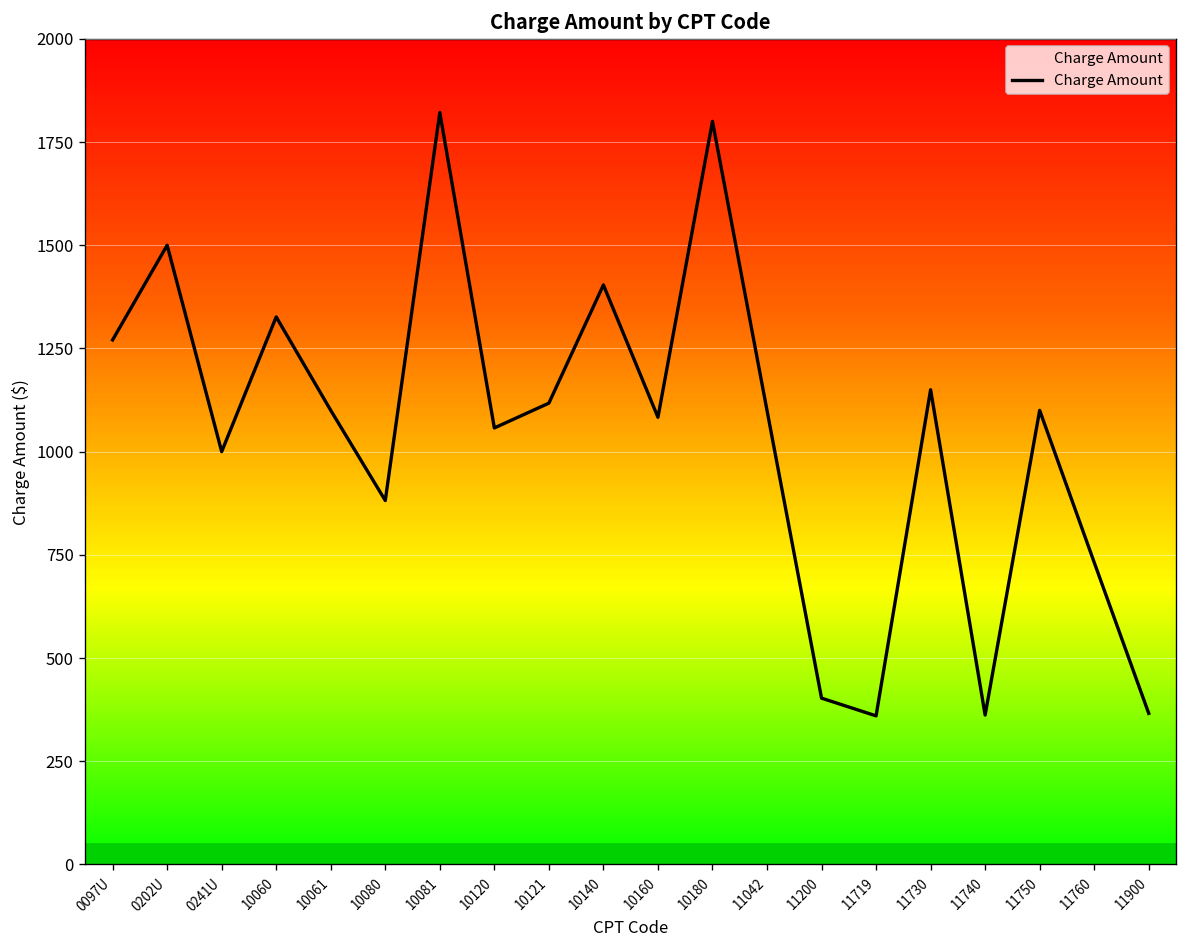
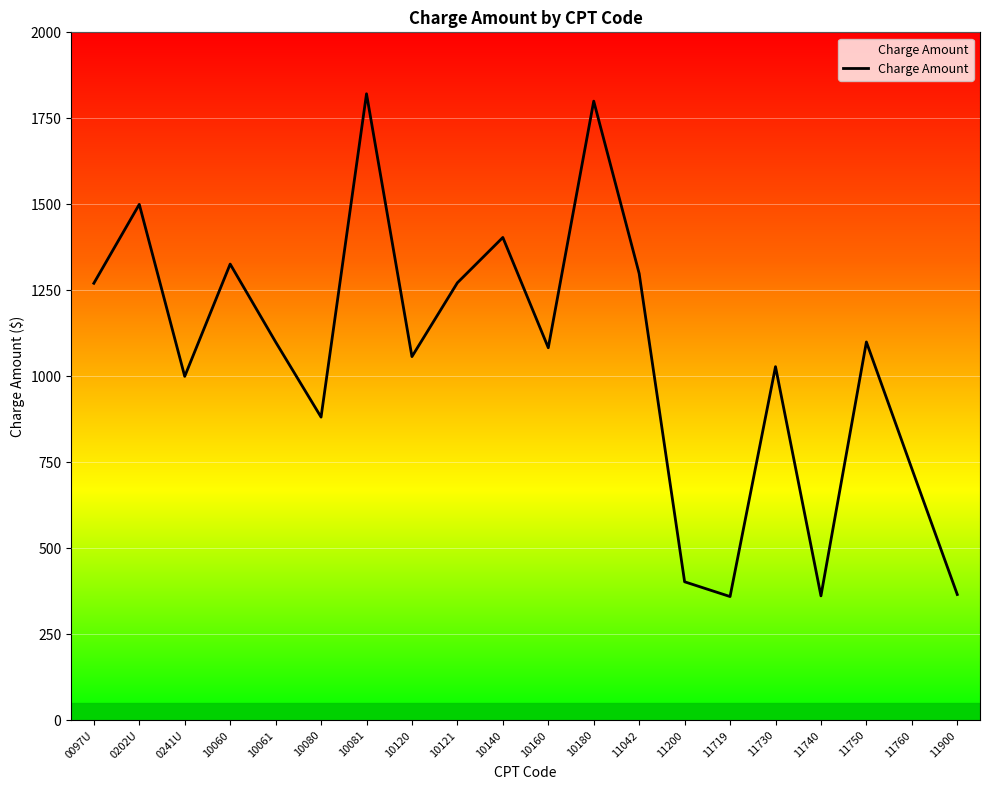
  {
    "0097U": 1270,
    "0202U": 1500,
    "0241U": 1000,
    "10060": 1330,
    "10061": 1100,
    "10080": 880,
    "10081": 1820,
    "10120": 1060,
-   "10121": 1120,
+   "10121": 1270,
    "10140": 1400,
    "10160": 1080,
    "10180": 1800,
-   "11042": 1100,
+   "11042": 1300,
    "11200": 400,
    "11719": 360,
-   "11730": 1150,
+   "11730": 1030,
    "11740": 360,
    "11750": 1100,
    "11760": 730,
    "11900": 370
  }
